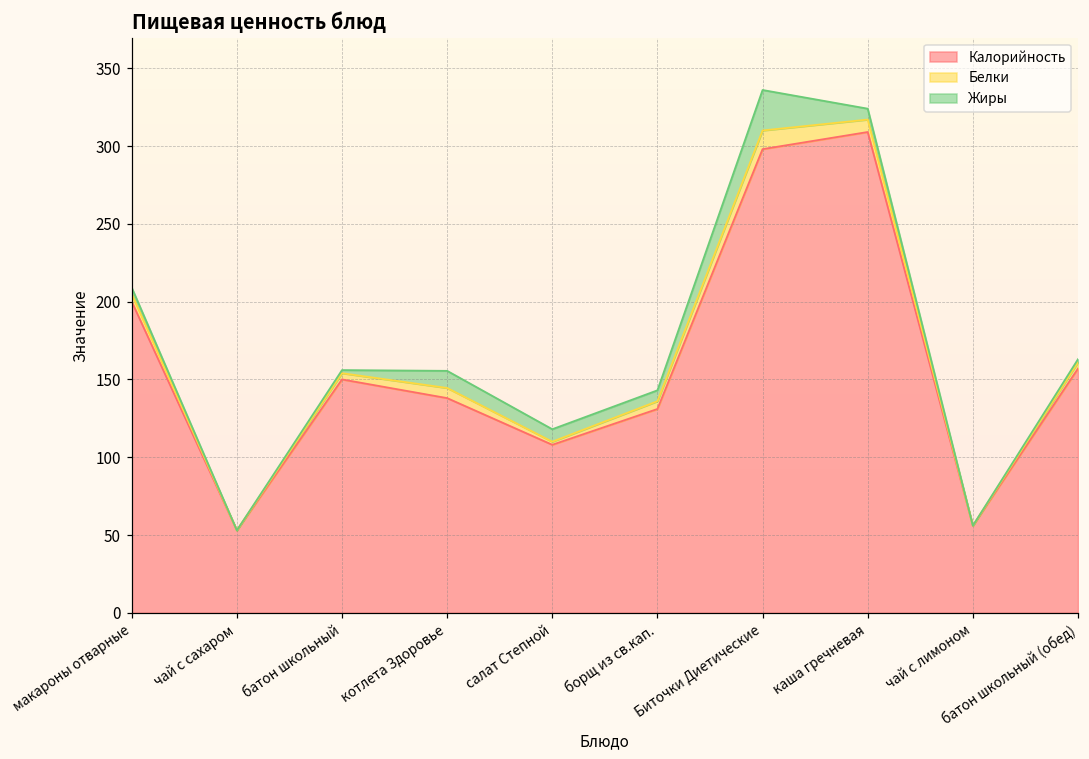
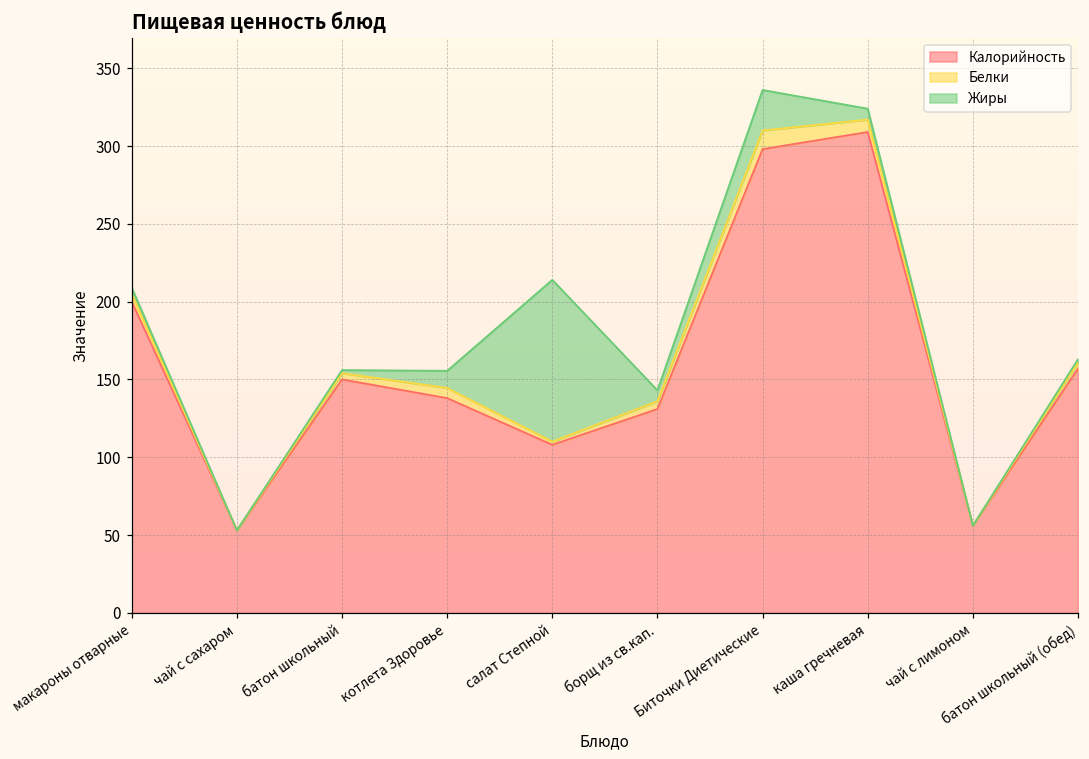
  {
    "Калорийность": {
      "макароны отварные": 200,
      "батон школьный": 150,
      "котлета Здоровье": 138,
      "салат Степной": 108,
      "борщ из св.кап.": 131,
      "Биточки Диетические": 298,
      "каша гречневая": 309,
      "батон школьный (обед)": 157
    },
    "Белки": {
      "макароны отварные": 5,
      "батон школьный": 4,
      "котлета Здоровье": 7,
      "салат Степной": 2,
      "борщ из св.кап.": 5,
      "Биточки Диетические": 12,
      "каша гречневая": 8,
      "батон школьный (обед)": 4
    },
    "Жиры": {
      "макароны отварные": 4,
      "батон школьный": 2,
      "котлета Здоровье": 11,
-     "салат Степной": 8,
+     "салат Степной": 104,
      "борщ из св.кап.": 7,
      "Биточки Диетические": 26,
      "каша гречневая": 7,
      "батон школьный (обед)": 2
    }
  }
